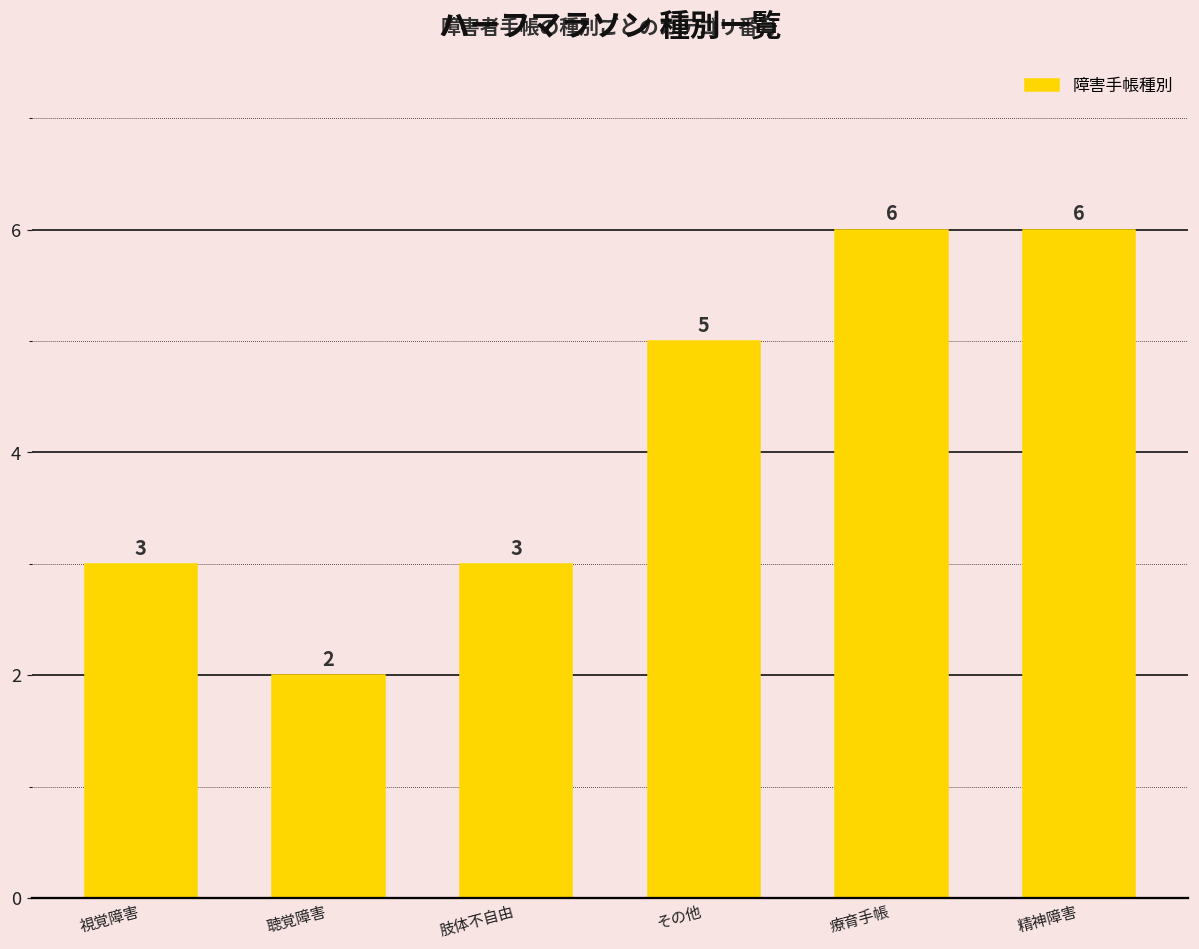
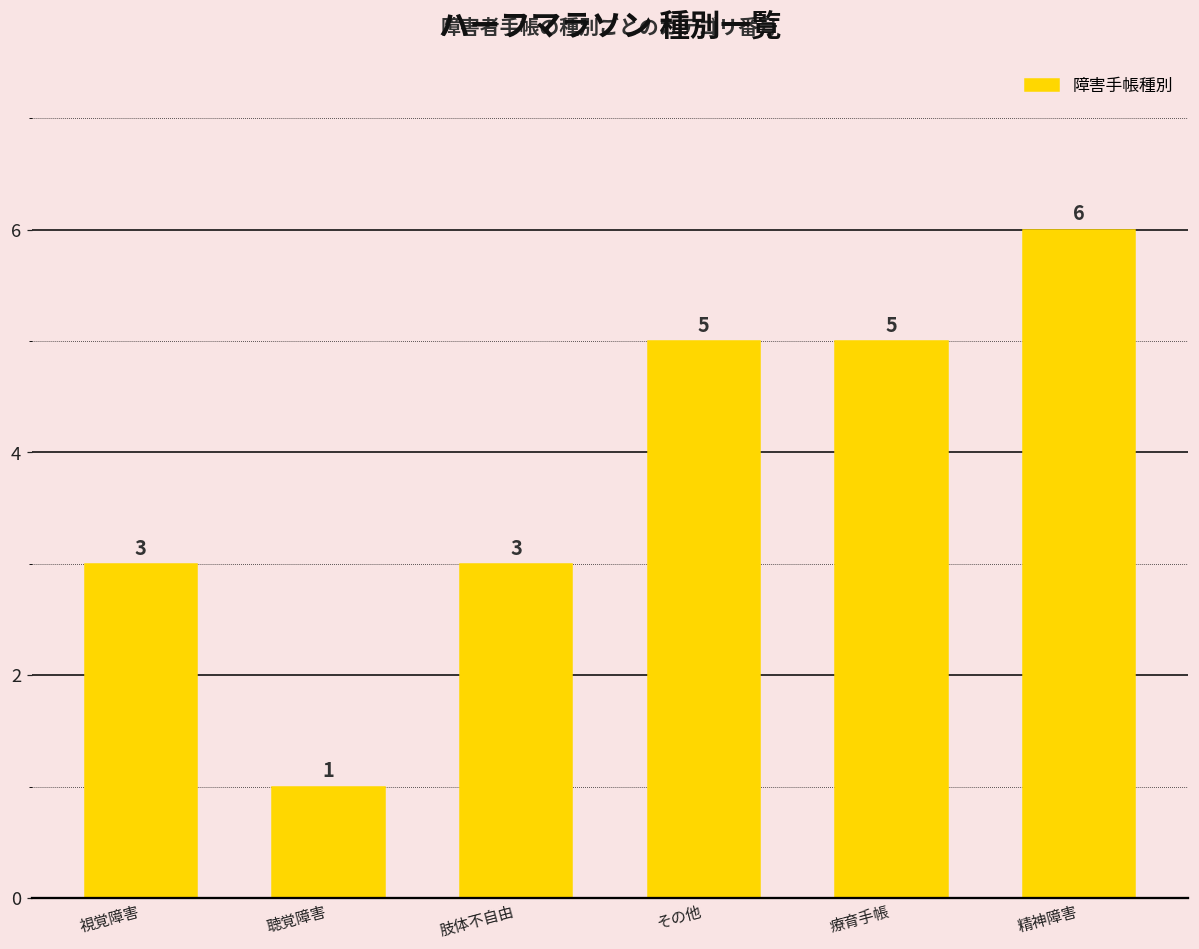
  {
    "視覚障害": 3,
-   "聴覚障害": 2,
+   "聴覚障害": 1,
    "肢体不自由": 3,
    "その他": 5,
-   "療育手帳": 6,
+   "療育手帳": 5,
    "精神障害": 6
  }
